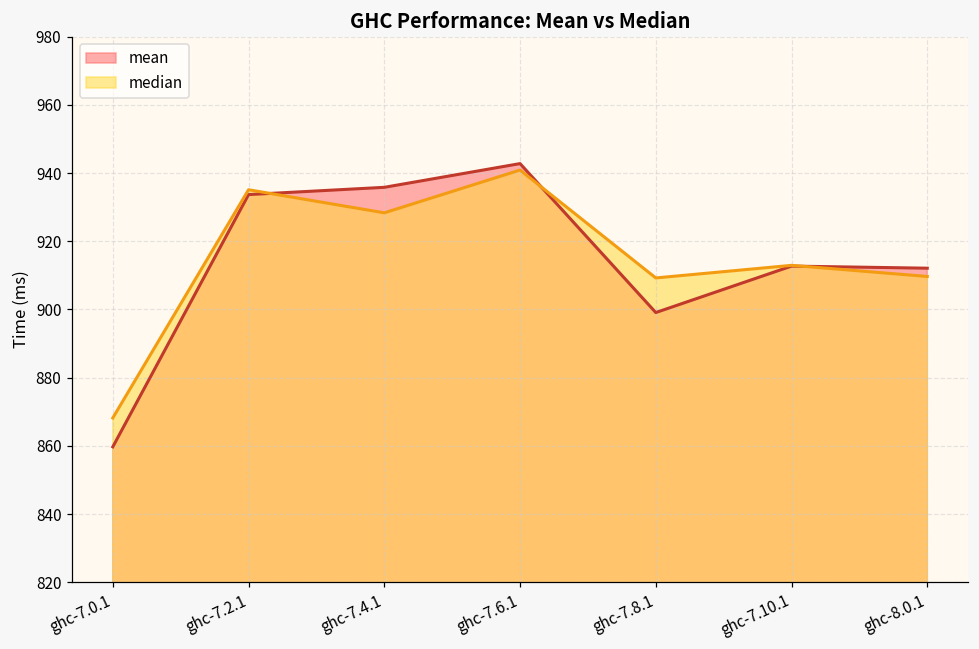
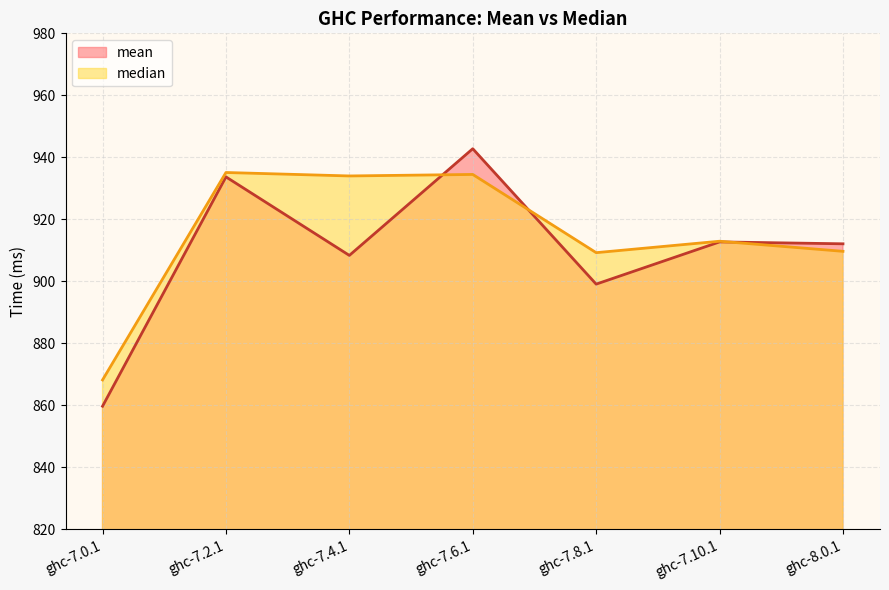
  {
    "mean": {
      "ghc-7.0.1": 860,
      "ghc-7.2.1": 934,
-     "ghc-7.4.1": 936,
+     "ghc-7.4.1": 908,
      "ghc-7.6.1": 943,
      "ghc-7.8.1": 899,
      "ghc-8.0.1": 912
    },
    "median": {
      "ghc-7.0.1": 868,
      "ghc-7.2.1": 935,
-     "ghc-7.4.1": 928,
-     "ghc-7.6.1": 941,
+     "ghc-7.4.1": 934,
+     "ghc-7.6.1": 934,
      "ghc-7.8.1": 909,
      "ghc-8.0.1": 910
    }
  }
